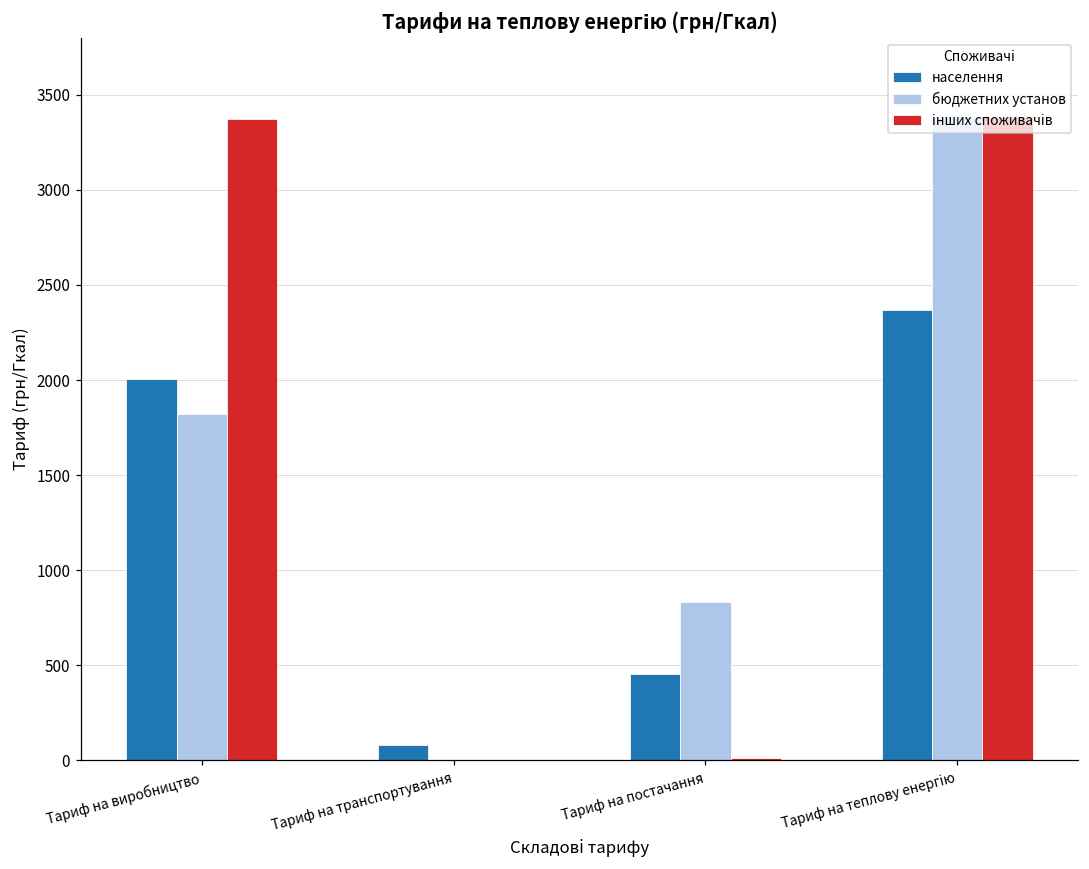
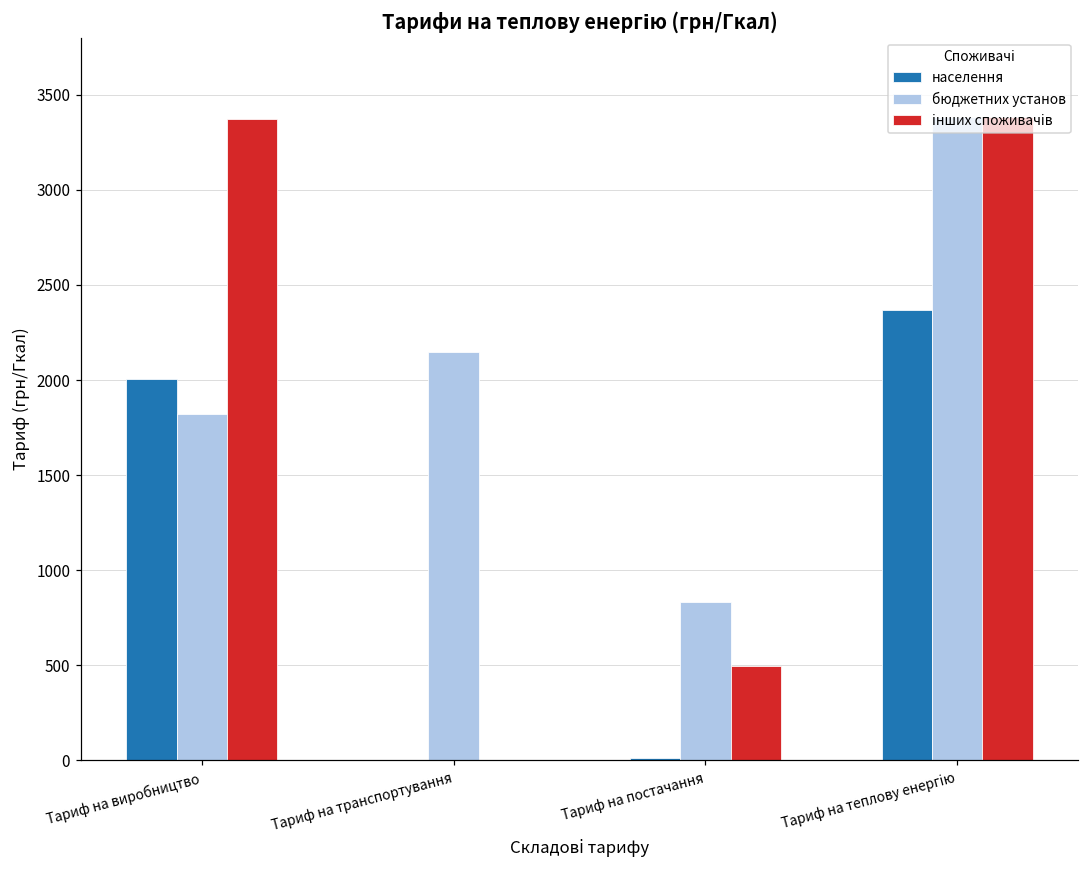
  {
    "населення": {
      "Тариф на виробництво": 2000,
-     "Тариф на транспортування": 80,
-     "Тариф на постачання": 460,
+     "Тариф на транспортування": 0,
+     "Тариф на постачання": 10,
      "Тариф на теплову енергію": 2370
    },
    "бюджетних установ": {
      "Тариф на виробництво": 1820,
-     "Тариф на транспортування": 0,
+     "Тариф на транспортування": 2150,
      "Тариф на постачання": 830
    },
    "інших споживачів": {
      "Тариф на виробництво": 3370,
      "Тариф на транспортування": 0,
-     "Тариф на постачання": 10
+     "Тариф на постачання": 490
    }
  }
